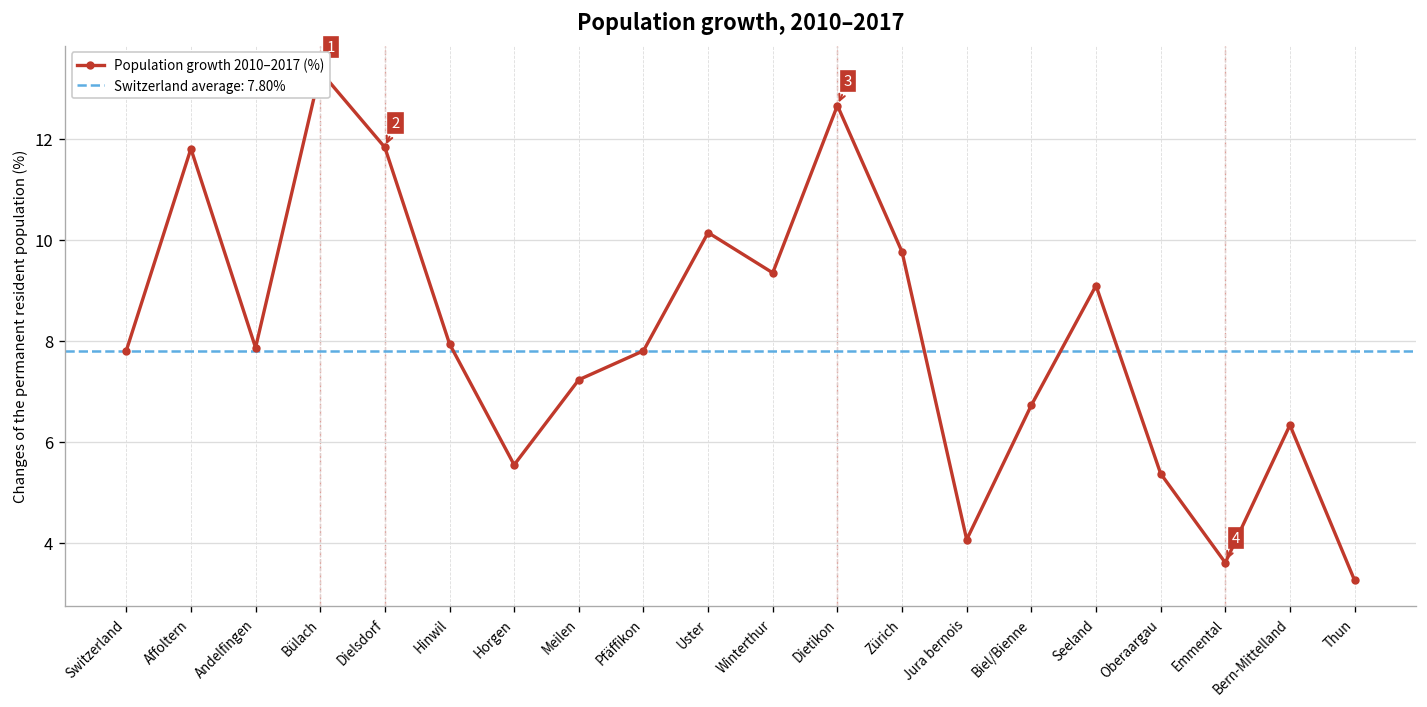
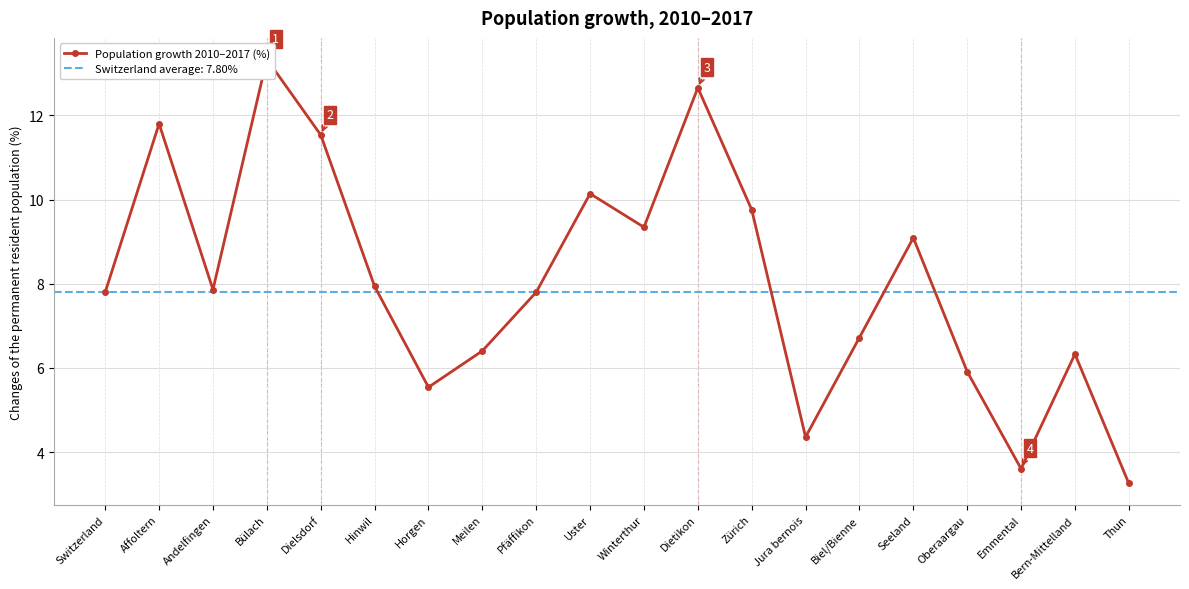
  {
    "Switzerland": 7.8,
    "Affoltern": 11.8,
    "Andelfingen": 7.9,
-   "Dielsdorf": 11.8,
+   "Dielsdorf": 11.5,
    "Hinwil": 7.9,
    "Horgen": 5.5,
-   "Meilen": 7.2,
+   "Meilen": 6.4,
    "Pfäffikon": 7.8,
    "Uster": 10.1,
    "Winterthur": 9.3,
    "Zürich": 9.8,
-   "Jura bernois": 4.1,
+   "Jura bernois": 4.4,
    "Biel/Bienne": 6.7,
    "Seeland": 9.1,
-   "Oberaargau": 5.4,
+   "Oberaargau": 5.9,
    "Bern-Mittelland": 6.3,
    "Thun": 3.3
  }
